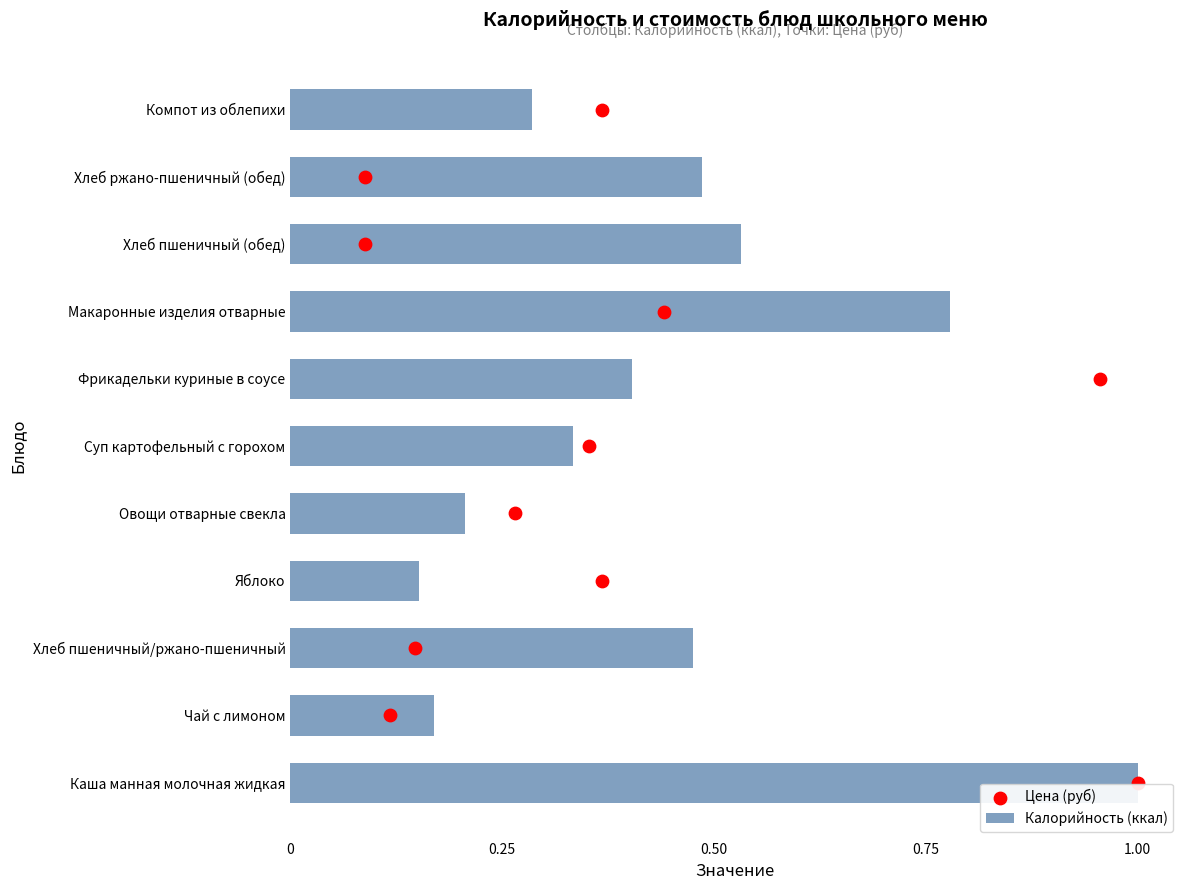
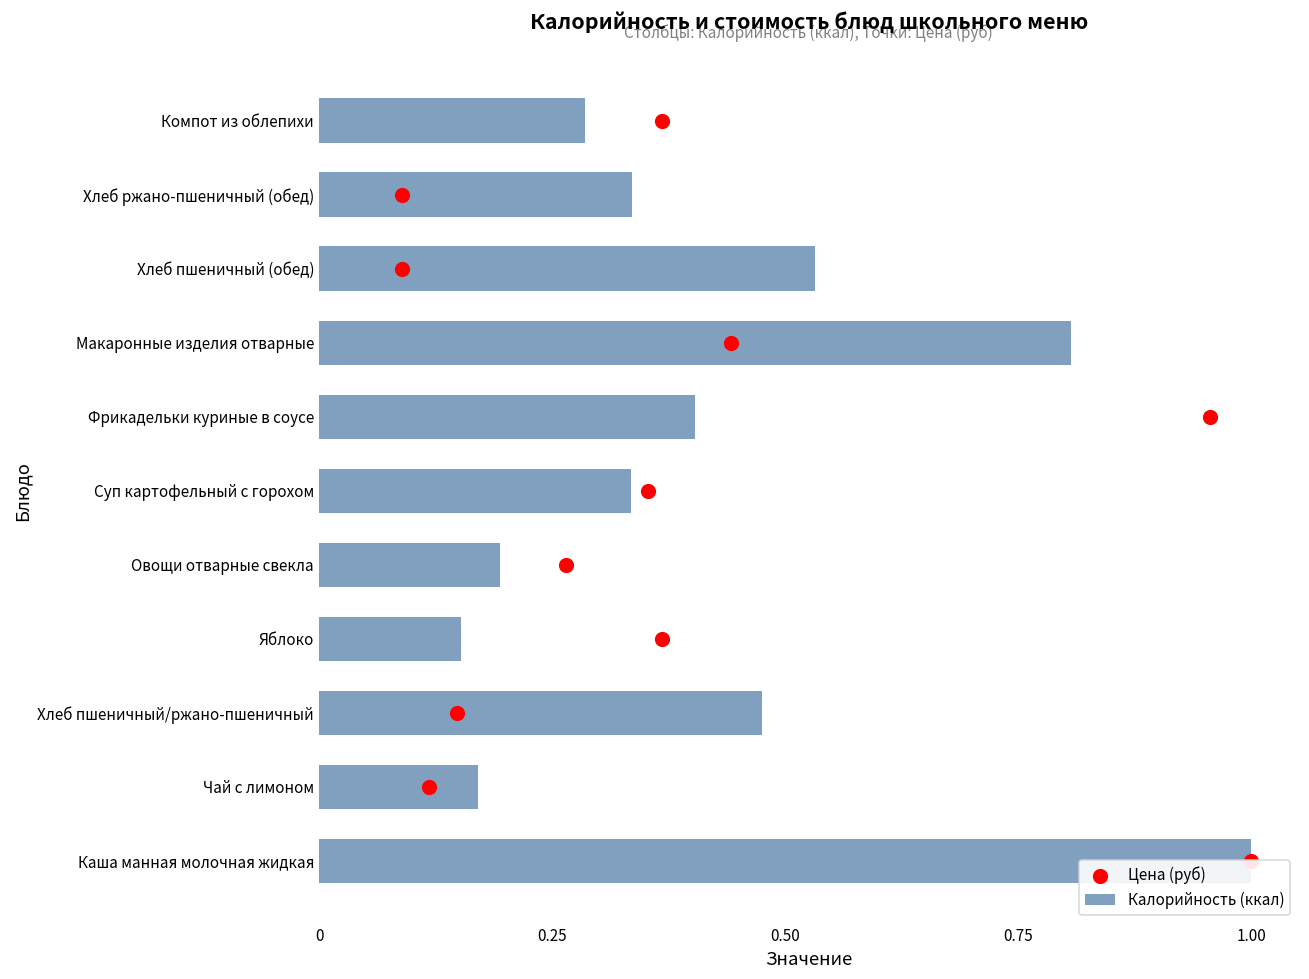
  {
    "Калорийность (ккал)": {
      "Компот из облепихи": 0.29,
-     "Хлеб ржано-пшеничный (обед)": 0.49,
+     "Хлеб ржано-пшеничный (обед)": 0.34,
      "Хлеб пшеничный (обед)": 0.53,
-     "Макаронные изделия отварные": 0.78,
+     "Макаронные изделия отварные": 0.81,
      "Фрикадельки куриные в соусе": 0.40,
      "Суп картофельный с горохом": 0.33,
-     "Овощи отварные свекла": 0.21,
+     "Овощи отварные свекла": 0.19,
      "Яблоко": 0.15,
      "Хлеб пшеничный/ржано-пшеничный": 0.48,
      "Чай с лимоном": 0.17,
      "Каша манная молочная жидкая": 1.00
    }
  }
